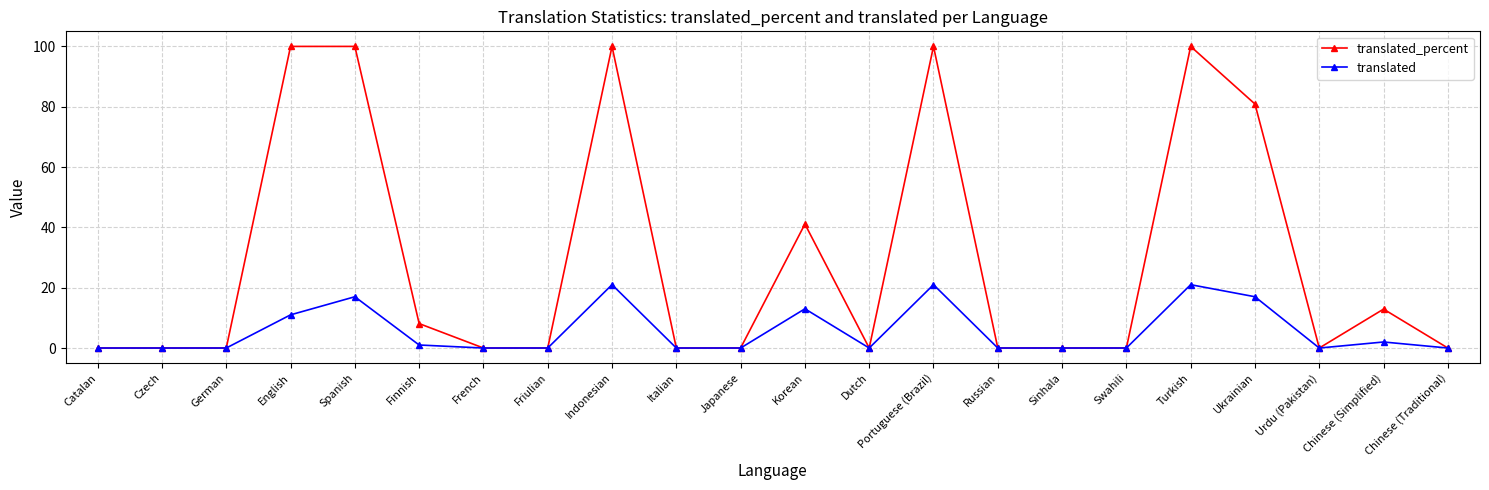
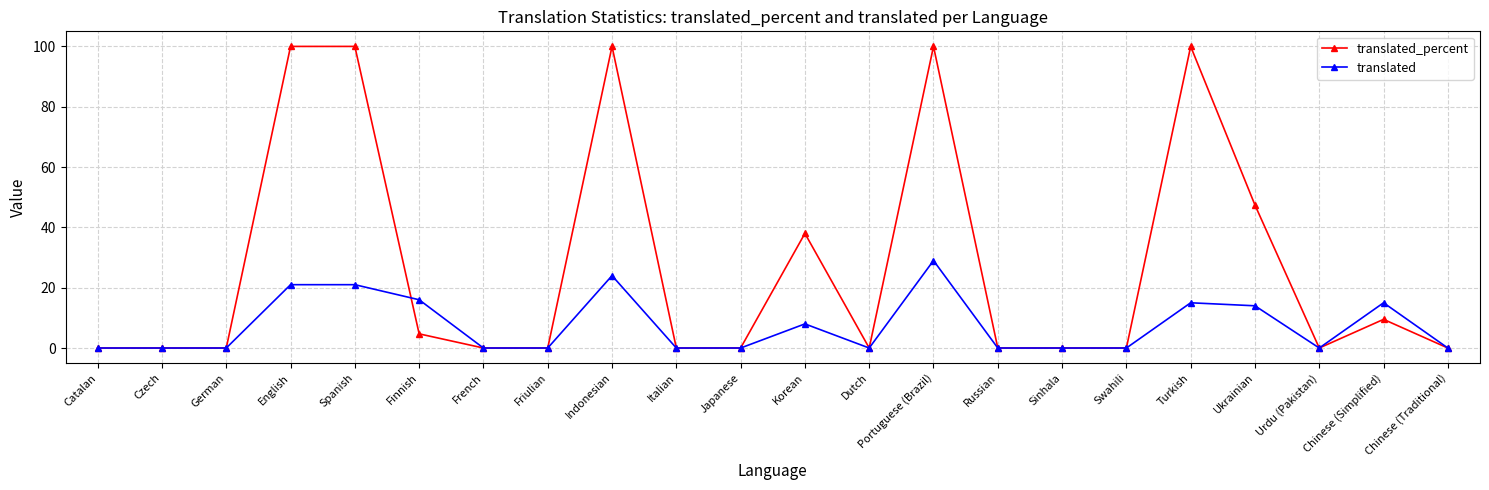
  {
    "translated_percent": {
      "English": 100,
      "Spanish": 100,
-     "Finnish": 8,
+     "Finnish": 5,
      "Indonesian": 100,
-     "Korean": 41,
+     "Korean": 38,
      "Portuguese (Brazil)": 100,
      "Turkish": 100,
-     "Ukrainian": 81,
-     "Chinese (Simplified)": 13
+     "Ukrainian": 47,
+     "Chinese (Simplified)": 10
    },
    "translated": {
-     "English": 11,
-     "Spanish": 17,
-     "Finnish": 1,
-     "Indonesian": 21,
-     "Korean": 13,
-     "Portuguese (Brazil)": 21,
-     "Turkish": 21,
-     "Ukrainian": 17,
-     "Chinese (Simplified)": 2
+     "English": 21,
+     "Spanish": 21,
+     "Finnish": 16,
+     "Indonesian": 24,
+     "Korean": 8,
+     "Portuguese (Brazil)": 29,
+     "Turkish": 15,
+     "Ukrainian": 14,
+     "Chinese (Simplified)": 15
    }
  }
